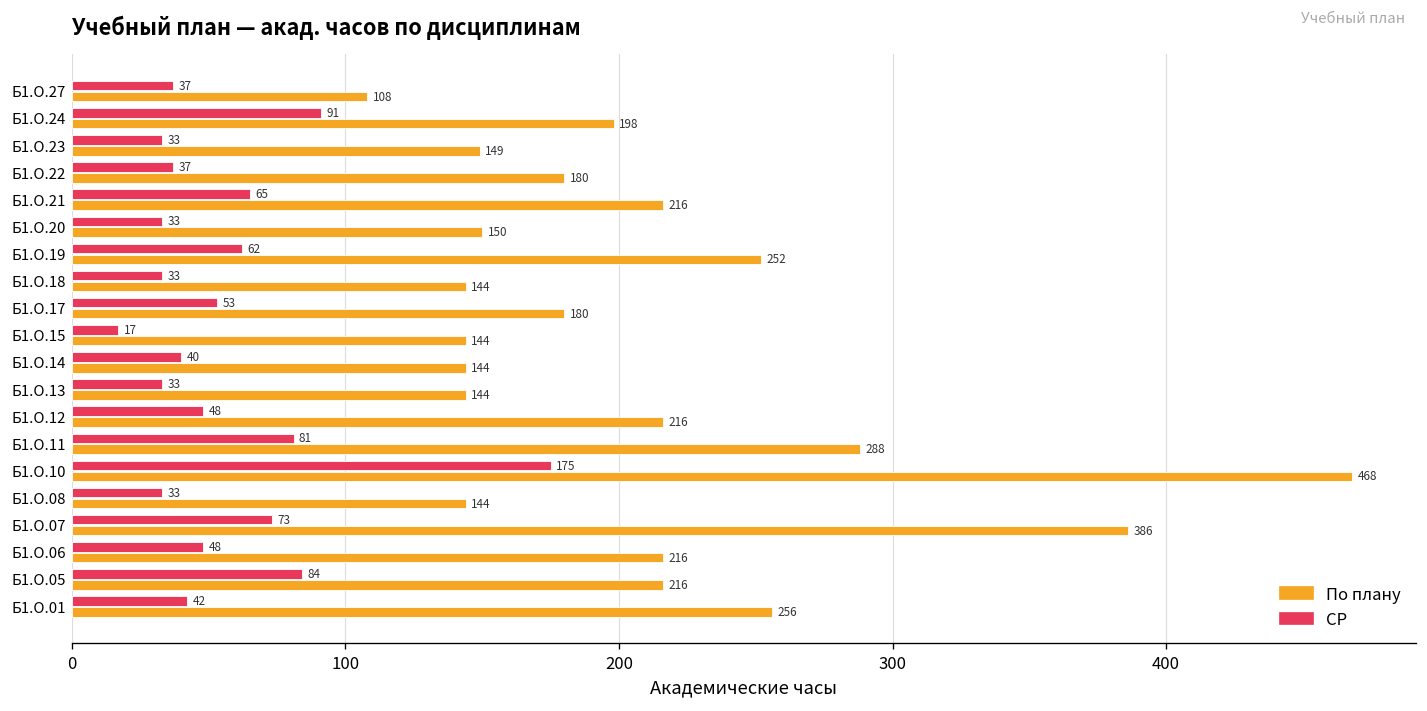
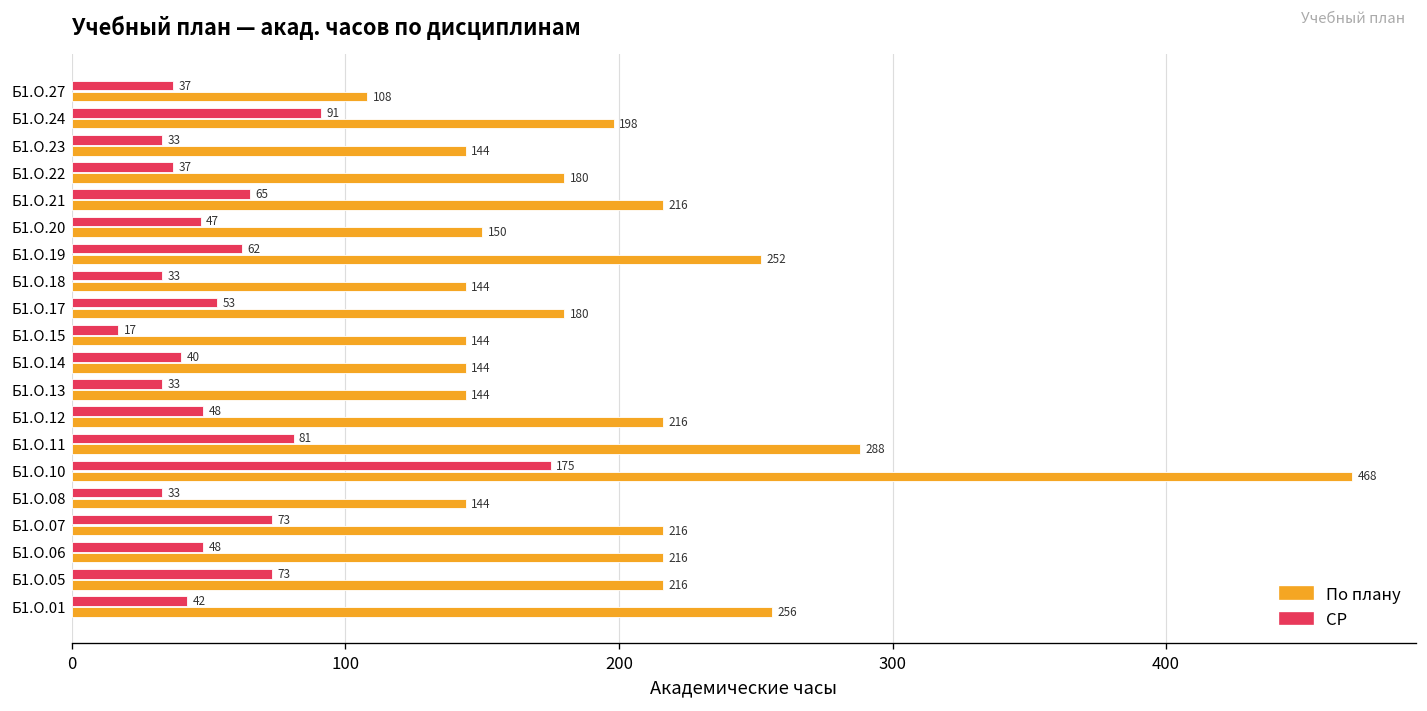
  {
    "По плану": {
      "Б1.О.27": 108,
      "Б1.О.24": 198,
-     "Б1.О.23": 149,
+     "Б1.О.23": 144,
      "Б1.О.22": 180,
      "Б1.О.21": 216,
      "Б1.О.20": 150,
      "Б1.О.19": 252,
      "Б1.О.18": 144,
      "Б1.О.17": 180,
      "Б1.О.15": 144,
      "Б1.О.14": 144,
      "Б1.О.13": 144,
      "Б1.О.12": 216,
      "Б1.О.11": 288,
      "Б1.О.10": 468,
      "Б1.О.08": 144,
-     "Б1.О.07": 386,
+     "Б1.О.07": 216,
      "Б1.О.06": 216,
      "Б1.О.05": 216,
      "Б1.О.01": 256
    },
    "СР": {
      "Б1.О.27": 37,
      "Б1.О.24": 91,
      "Б1.О.23": 33,
      "Б1.О.22": 37,
      "Б1.О.21": 65,
-     "Б1.О.20": 33,
+     "Б1.О.20": 47,
      "Б1.О.19": 62,
      "Б1.О.18": 33,
      "Б1.О.17": 53,
      "Б1.О.15": 17,
      "Б1.О.14": 40,
      "Б1.О.13": 33,
      "Б1.О.12": 48,
      "Б1.О.11": 81,
      "Б1.О.10": 175,
      "Б1.О.08": 33,
      "Б1.О.07": 73,
      "Б1.О.06": 48,
-     "Б1.О.05": 84,
+     "Б1.О.05": 73,
      "Б1.О.01": 42
    }
  }
